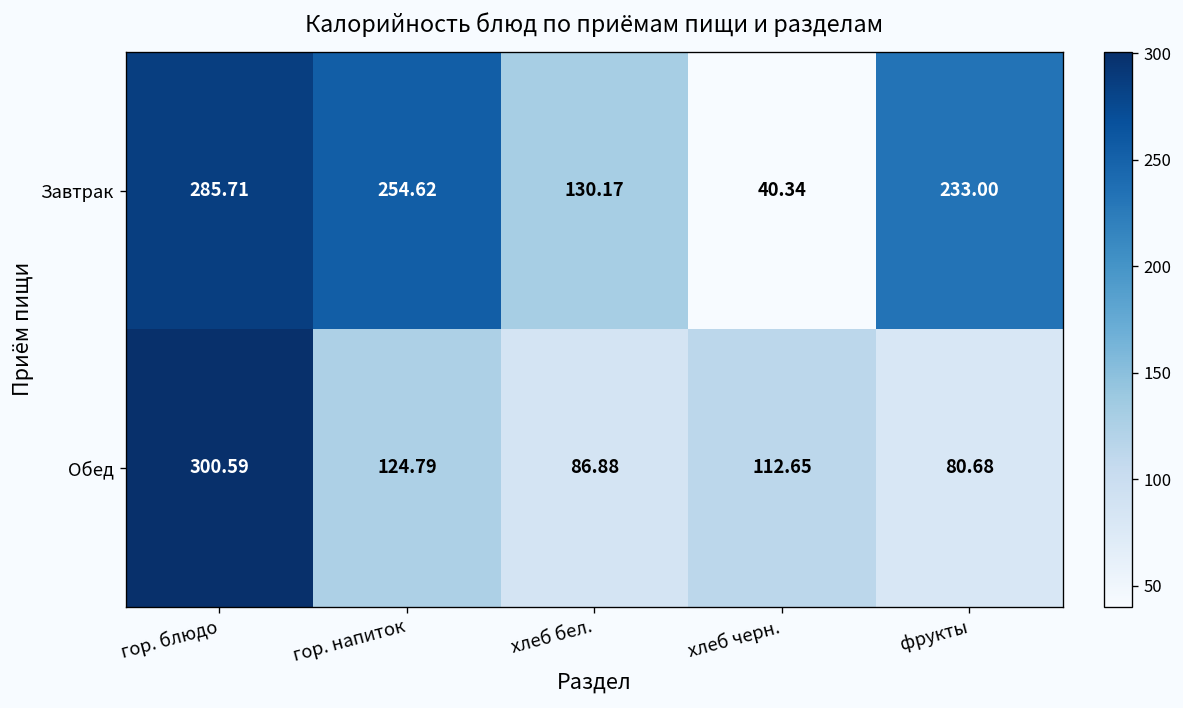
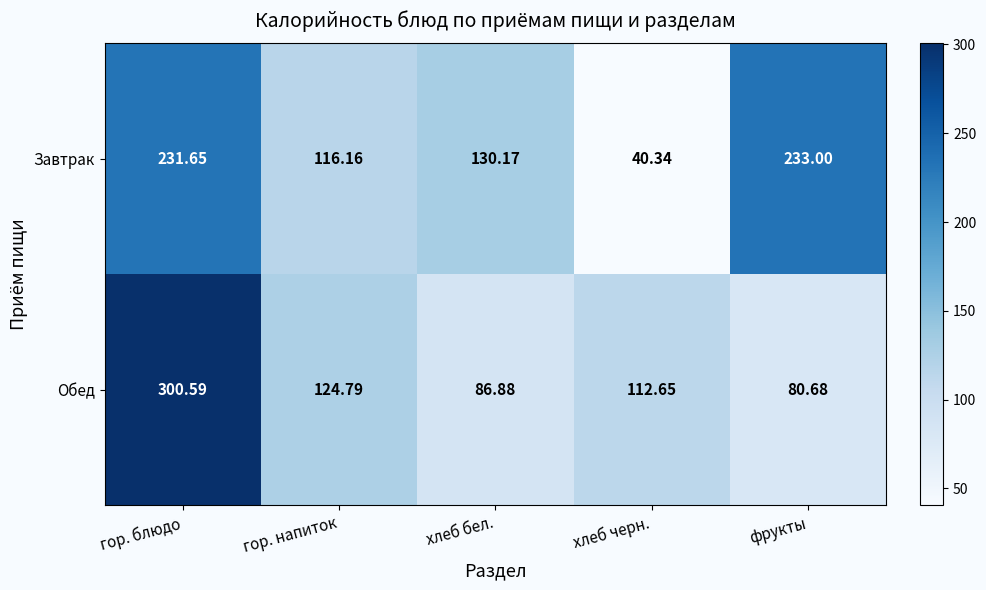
  {
    "Завтрак": {
-     "гор. блюдо": 285.71,
-     "гор. напиток": 254.62,
+     "гор. блюдо": 231.65,
+     "гор. напиток": 116.16,
      "хлеб бел.": 130.17,
      "хлеб черн.": 40.34,
      "фрукты": 233.00
    },
    "Обед": {
      "гор. блюдо": 300.59,
      "гор. напиток": 124.79,
      "хлеб бел.": 86.88,
      "хлеб черн.": 112.65,
      "фрукты": 80.68
    }
  }
